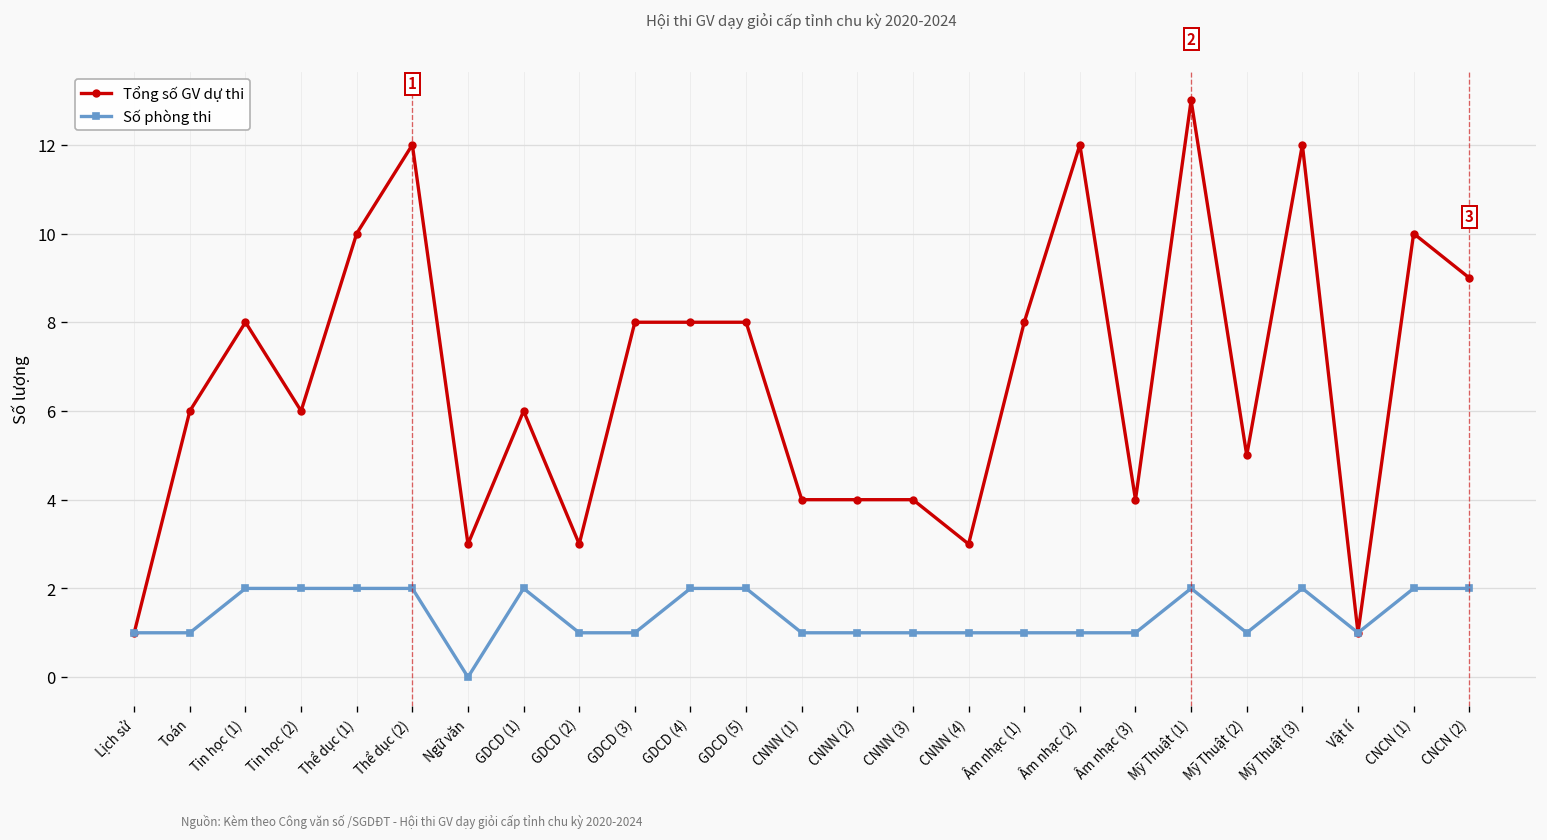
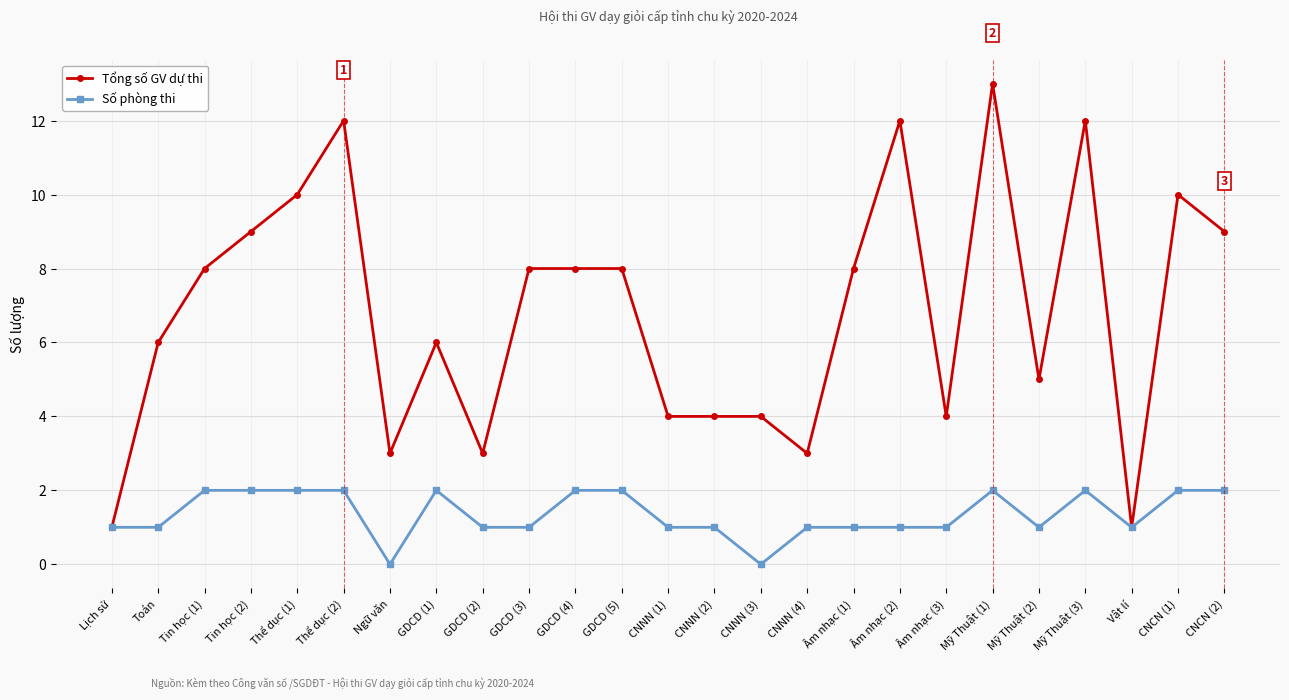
  {
    "Tổng số GV dự thi": {
      "Toán": 6,
      "Tin học (1)": 8,
-     "Tin học (2)": 6,
+     "Tin học (2)": 9,
      "Thể dục (1)": 10,
      "Thể dục (2)": 12,
      "Ngữ văn": 3,
      "GDCD (1)": 6,
      "GDCD (2)": 3,
      "GDCD (3)": 8,
      "GDCD (4)": 8,
      "GDCD (5)": 8,
      "CNNN (1)": 4,
      "CNNN (2)": 4,
      "CNNN (3)": 4,
      "CNNN (4)": 3,
      "Âm nhạc (1)": 8,
      "Âm nhạc (2)": 12,
      "Âm nhạc (3)": 4,
      "Mỹ Thuật (1)": 13,
      "Mỹ Thuật (2)": 5,
      "Mỹ Thuật (3)": 12,
      "CNCN (1)": 10,
      "CNCN (2)": 9
    },
    "Số phòng thi": {
      "Toán": 1,
      "Tin học (1)": 2,
      "Tin học (2)": 2,
      "Thể dục (1)": 2,
      "Thể dục (2)": 2,
      "Ngữ văn": 0,
      "GDCD (1)": 2,
      "GDCD (2)": 1,
      "GDCD (3)": 1,
      "GDCD (4)": 2,
      "GDCD (5)": 2,
      "CNNN (1)": 1,
      "CNNN (2)": 1,
-     "CNNN (3)": 1,
+     "CNNN (3)": 0,
      "CNNN (4)": 1,
      "Âm nhạc (1)": 1,
      "Âm nhạc (2)": 1,
      "Âm nhạc (3)": 1,
      "Mỹ Thuật (1)": 2,
      "Mỹ Thuật (2)": 1,
      "Mỹ Thuật (3)": 2,
      "CNCN (1)": 2,
      "CNCN (2)": 2
    }
  }
